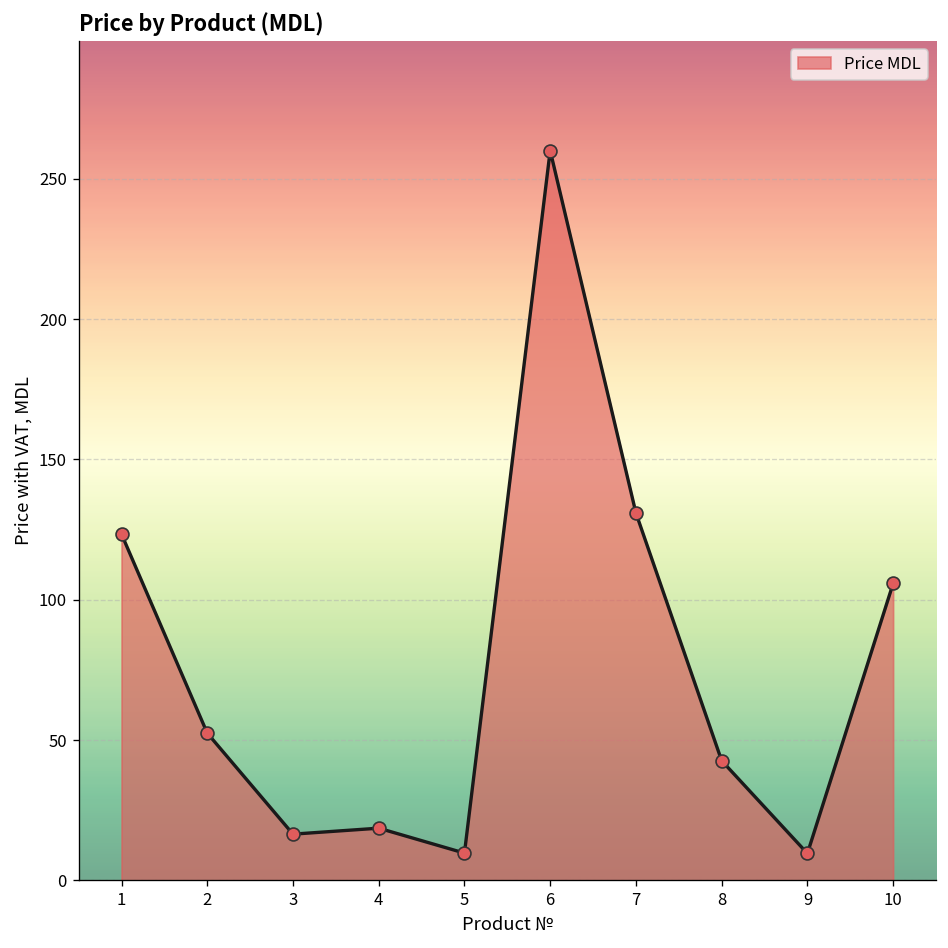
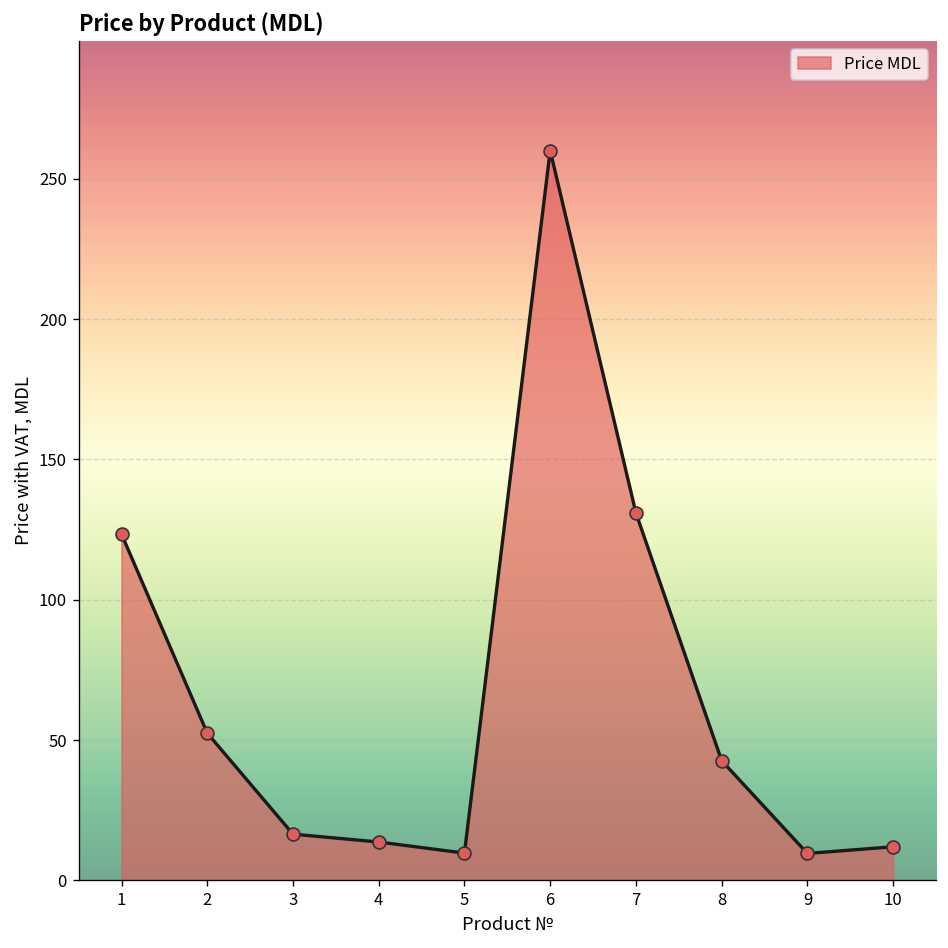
  {
    "1": 123,
    "2": 53,
    "3": 17,
-   "4": 19,
+   "4": 14,
    "5": 10,
    "6": 260,
    "7": 131,
    "8": 43,
    "9": 10,
-   "10": 106
+   "10": 12
  }
